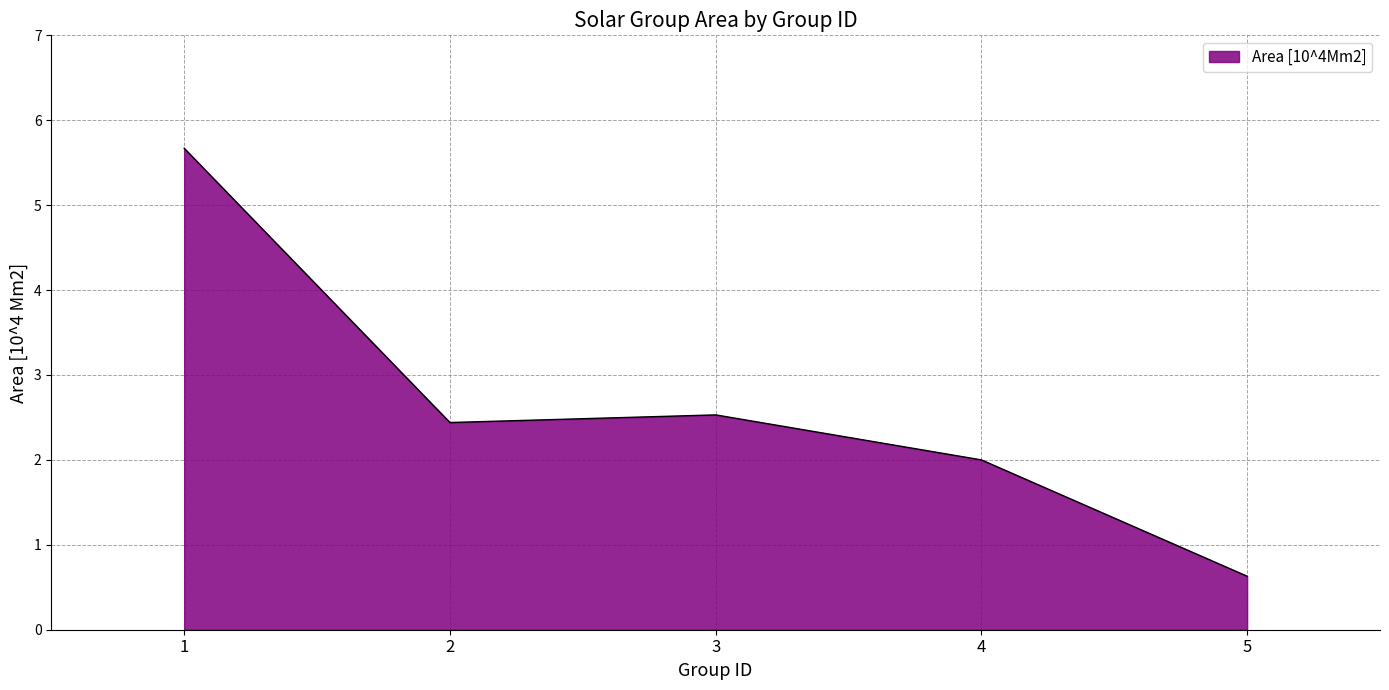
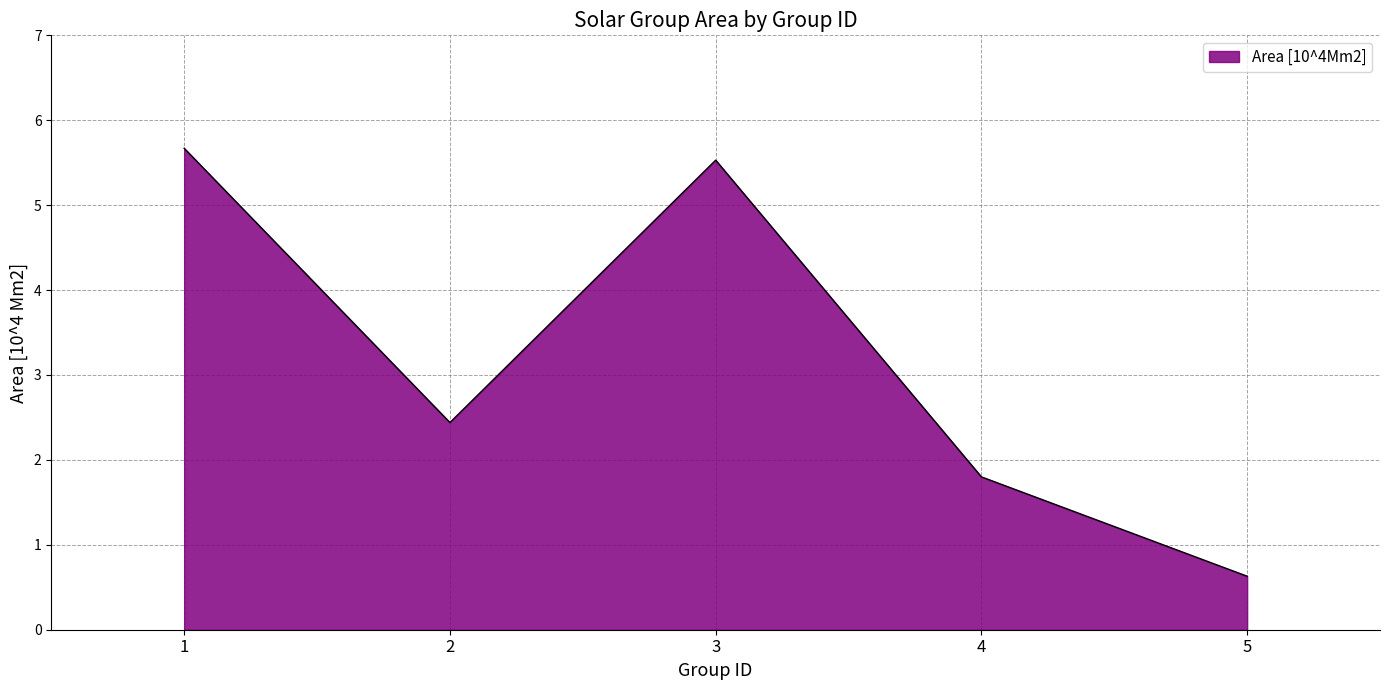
  {
    "1": 5.7,
    "2": 2.4,
-   "3": 2.5,
-   "4": 2.0,
+   "3": 5.5,
+   "4": 1.8,
    "5": 0.6
  }
